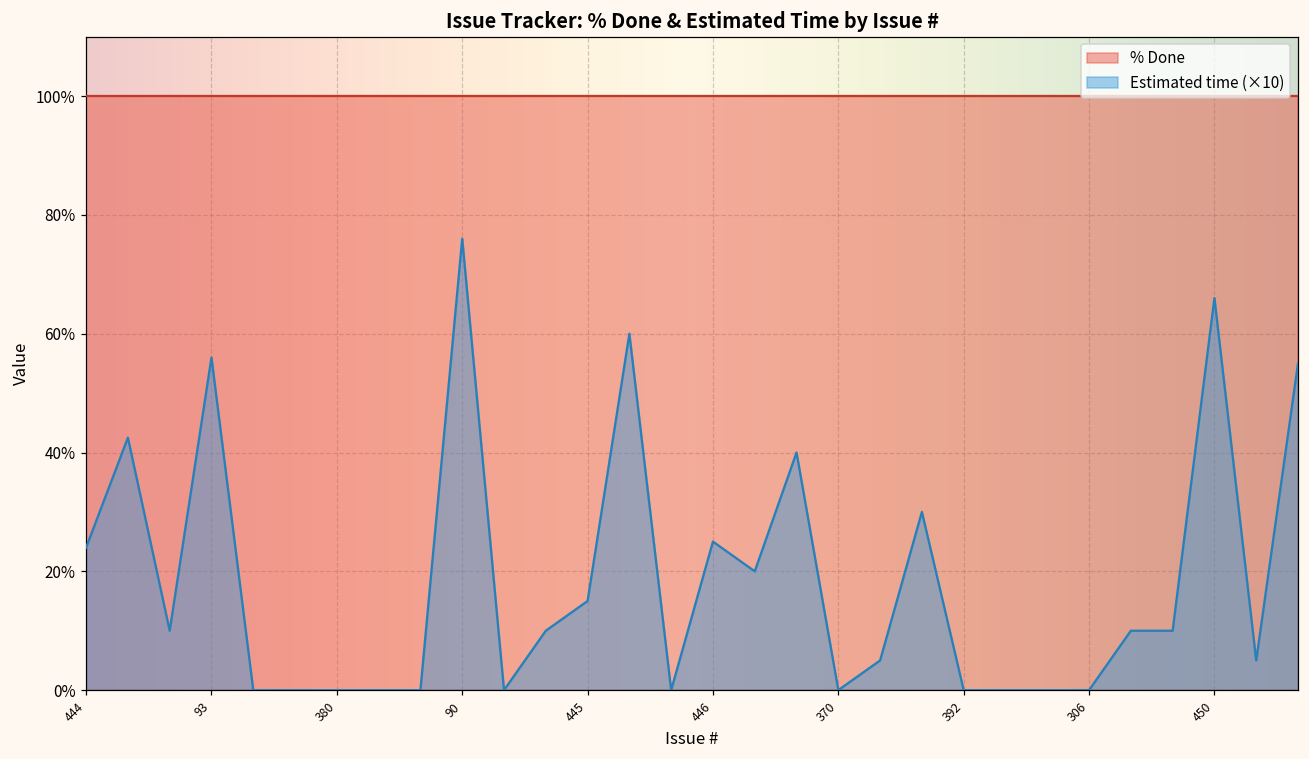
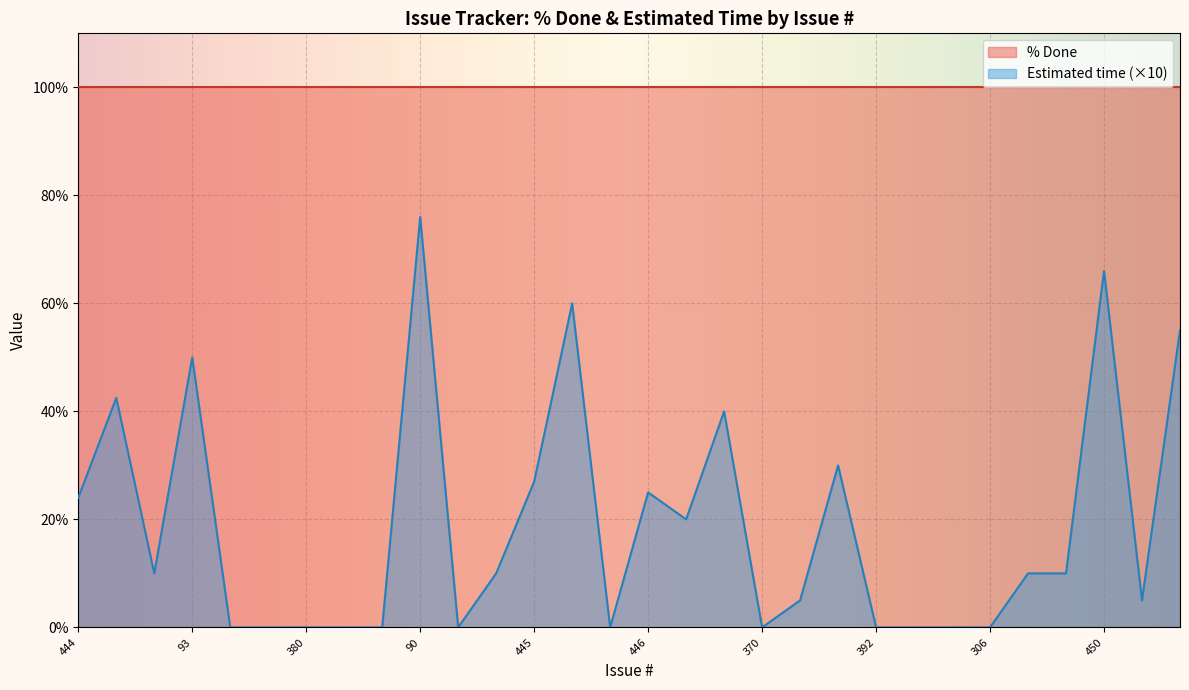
  {
    "% Done": {
      "444": "100%",
      "93": "100%",
      "380": "100%",
      "90": "100%",
      "445": "100%",
      "446": "100%",
      "370": "100%",
      "392": "100%",
      "306": "100%",
      "450": "100%"
    },
    "Estimated time (×10)": {
      "444": "24%",
-     "93": "56%",
+     "93": "50%",
      "380": "0%",
      "90": "76%",
-     "445": "15%",
+     "445": "27%",
      "446": "25%",
      "370": "0%",
      "392": "0%",
      "306": "0%",
      "450": "66%"
    }
  }
